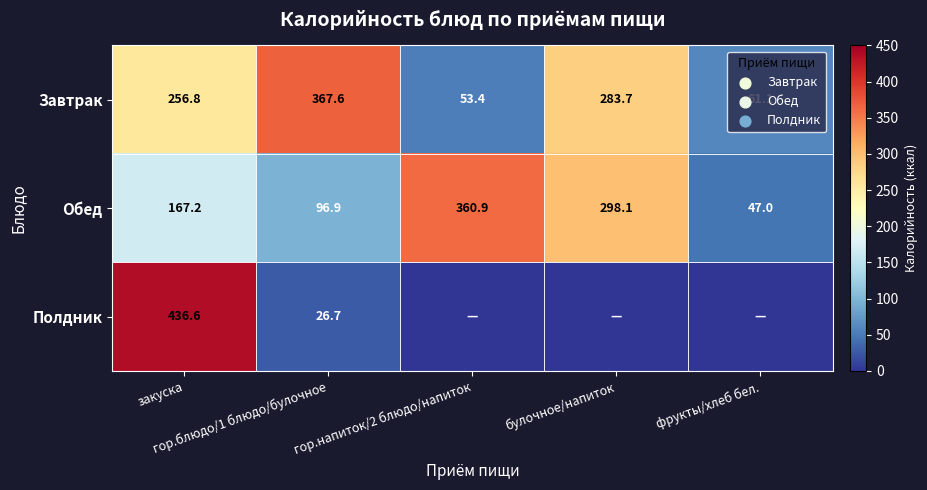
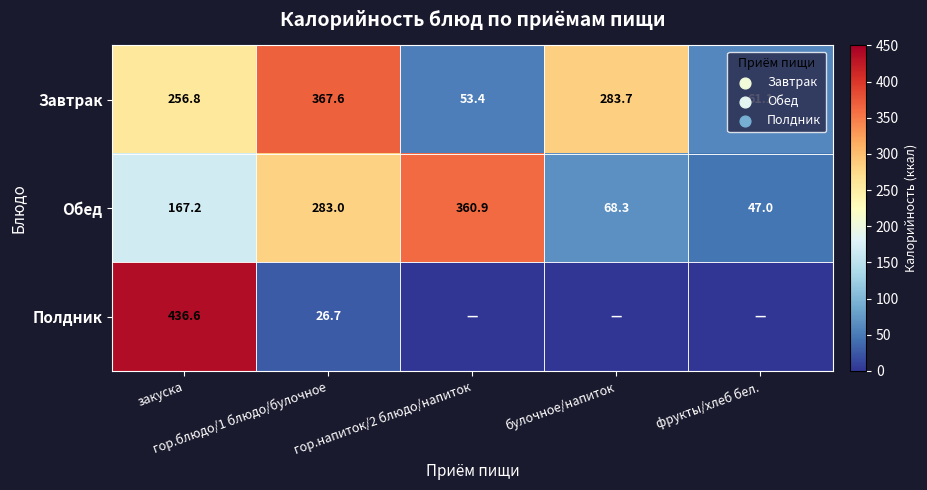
  {
    "Завтрак": {
      "закуска": 256.8,
      "гор.блюдо/1 блюдо/булочное": 367.6,
      "гор.напиток/2 блюдо/напиток": 53.4,
      "булочное/напиток": 283.7
    },
    "Обед": {
      "закуска": 167.2,
-     "гор.блюдо/1 блюдо/булочное": 96.9,
+     "гор.блюдо/1 блюдо/булочное": 283.0,
      "гор.напиток/2 блюдо/напиток": 360.9,
-     "булочное/напиток": 298.1,
+     "булочное/напиток": 68.3,
      "фрукты/хлеб бел.": 47.0
    },
    "Полдник": {
      "закуска": 436.6,
      "гор.блюдо/1 блюдо/булочное": 26.7
    }
  }
